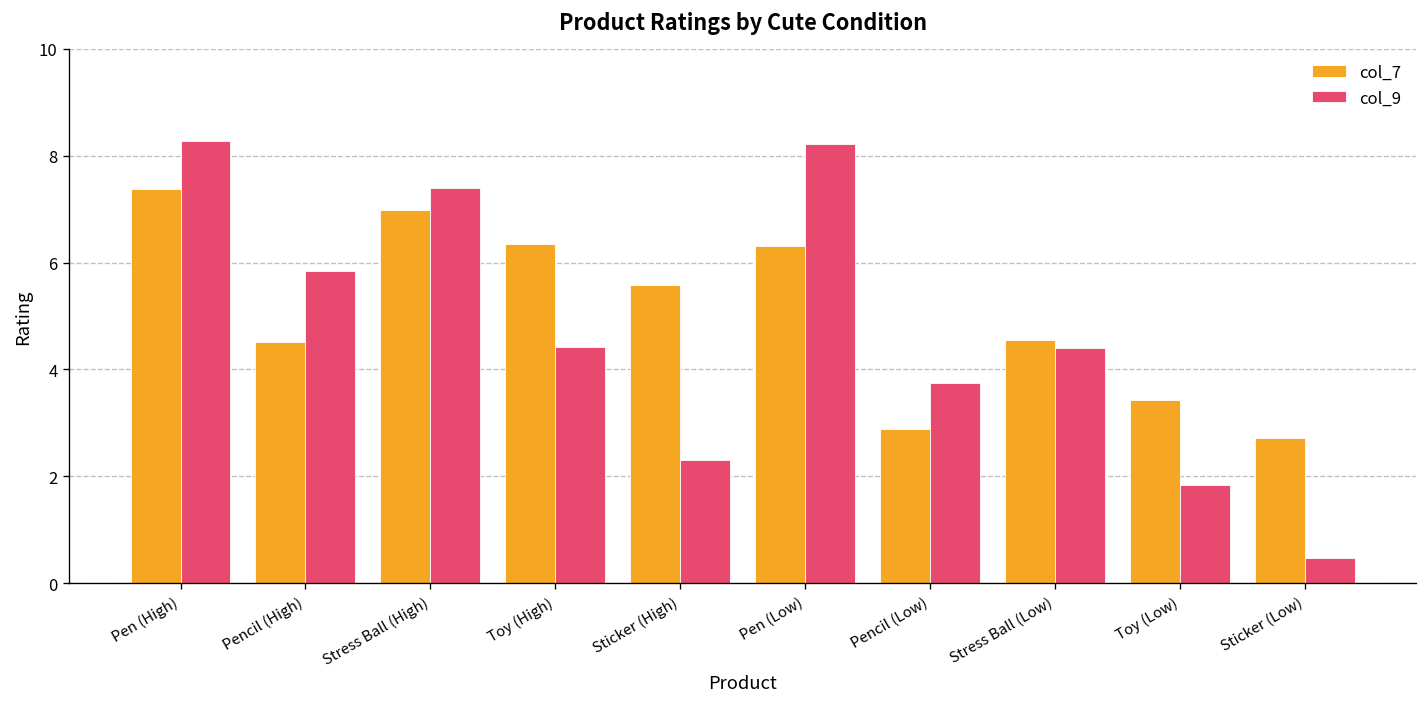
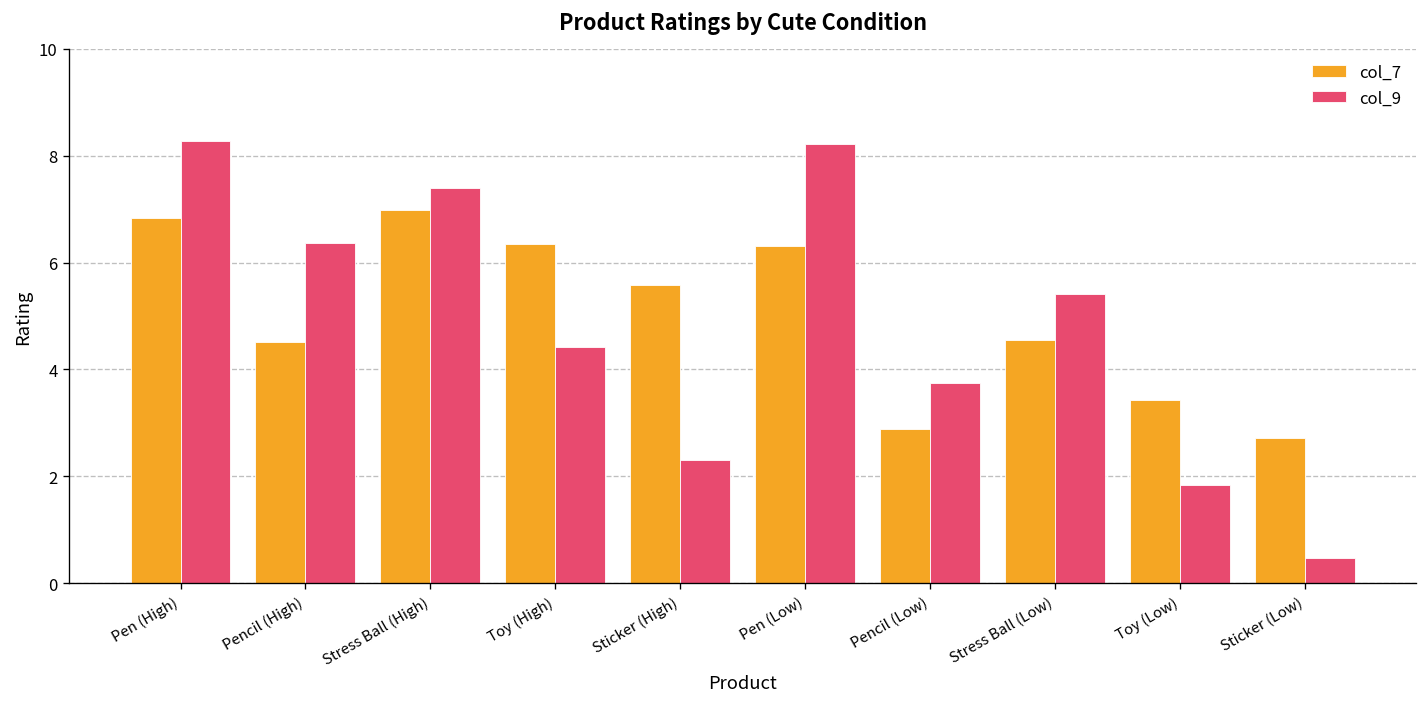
  {
    "col_7": {
-     "Pen (High)": 7.4,
+     "Pen (High)": 6.8,
      "Pencil (High)": 4.5,
      "Stress Ball (High)": 7.0,
      "Toy (High)": 6.3,
      "Sticker (High)": 5.6,
      "Pen (Low)": 6.3,
      "Pencil (Low)": 2.9,
      "Stress Ball (Low)": 4.6,
      "Toy (Low)": 3.4,
      "Sticker (Low)": 2.7
    },
    "col_9": {
      "Pen (High)": 8.3,
-     "Pencil (High)": 5.8,
+     "Pencil (High)": 6.4,
      "Stress Ball (High)": 7.4,
      "Toy (High)": 4.4,
      "Sticker (High)": 2.3,
      "Pen (Low)": 8.2,
      "Pencil (Low)": 3.7,
-     "Stress Ball (Low)": 4.4,
+     "Stress Ball (Low)": 5.4,
      "Toy (Low)": 1.8,
      "Sticker (Low)": 0.5
    }
  }
